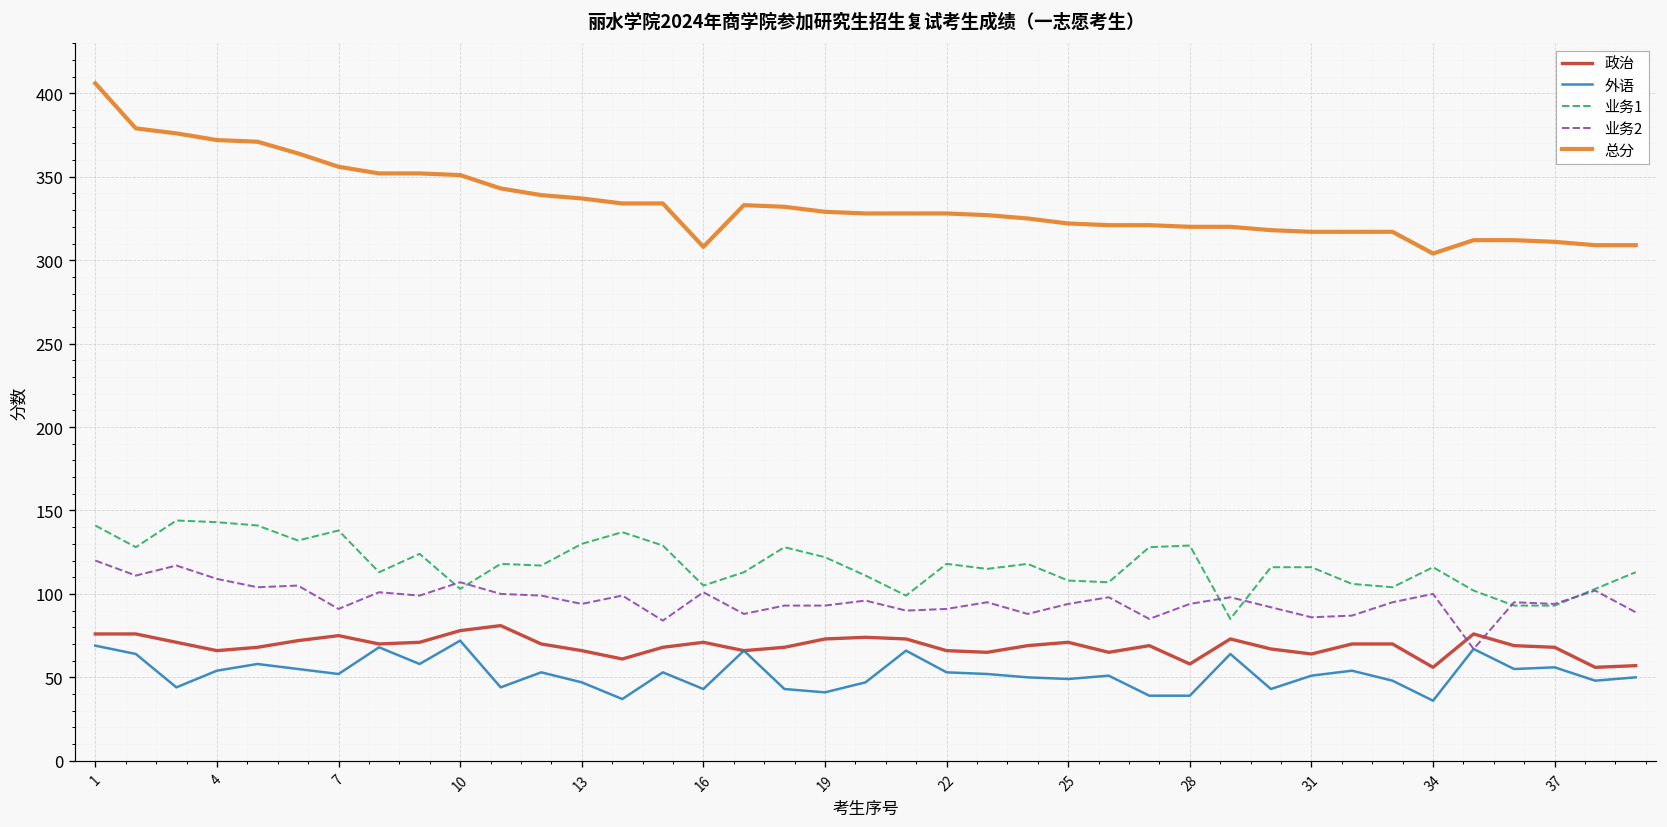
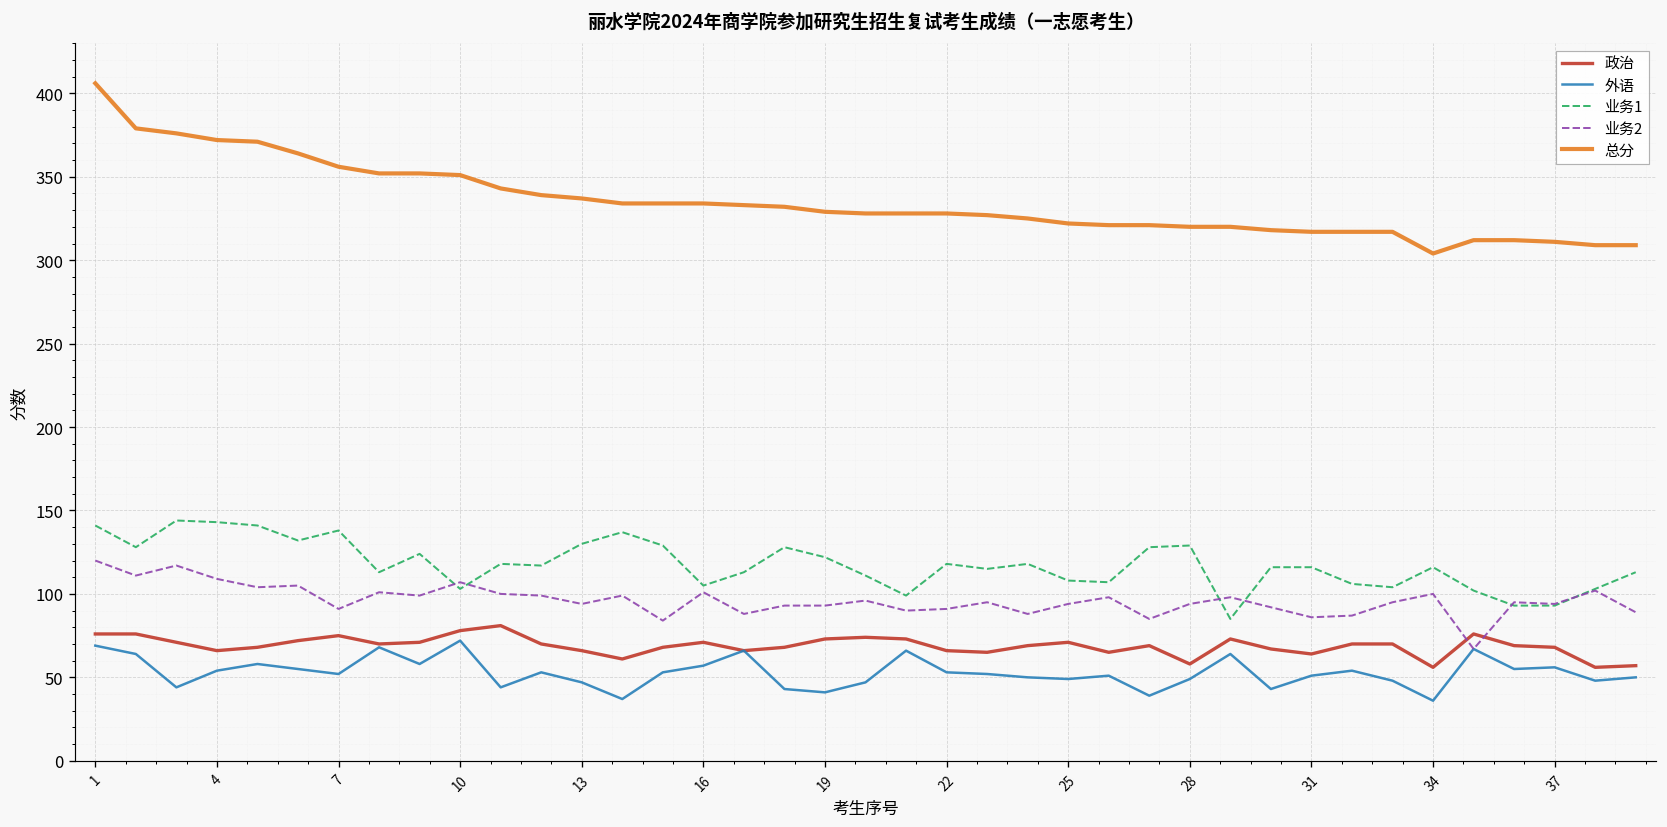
  {
    "政治": {
      "1": 76,
      "4": 66,
      "7": 75,
      "10": 78,
      "13": 66,
      "16": 71,
      "19": 73,
      "22": 66,
      "25": 71,
      "28": 58,
      "31": 64,
      "34": 56,
      "37": 68
    },
    "外语": {
      "1": 69,
      "4": 54,
      "7": 52,
      "10": 72,
      "13": 47,
-     "16": 43,
+     "16": 57,
      "19": 41,
      "22": 53,
      "25": 49,
-     "28": 39,
+     "28": 49,
      "31": 51,
      "34": 36,
      "37": 56
    },
    "业务1": {
      "1": 141,
      "4": 143,
      "7": 138,
      "10": 103,
      "13": 130,
      "16": 105,
      "19": 122,
      "22": 118,
      "25": 108,
      "28": 129,
      "31": 116,
      "34": 116
    },
    "业务2": {
      "1": 120,
      "4": 109,
      "7": 91,
      "10": 107,
      "13": 94,
      "16": 101,
      "19": 93,
      "22": 91,
      "25": 94,
      "28": 94,
      "31": 86,
      "34": 100
    },
    "总分": {
      "1": 406,
      "4": 372,
      "7": 356,
      "10": 351,
      "13": 337,
-     "16": 308,
+     "16": 334,
      "19": 329,
      "22": 328,
      "25": 322,
      "28": 320,
      "31": 317,
      "34": 304,
      "37": 311
    }
  }
